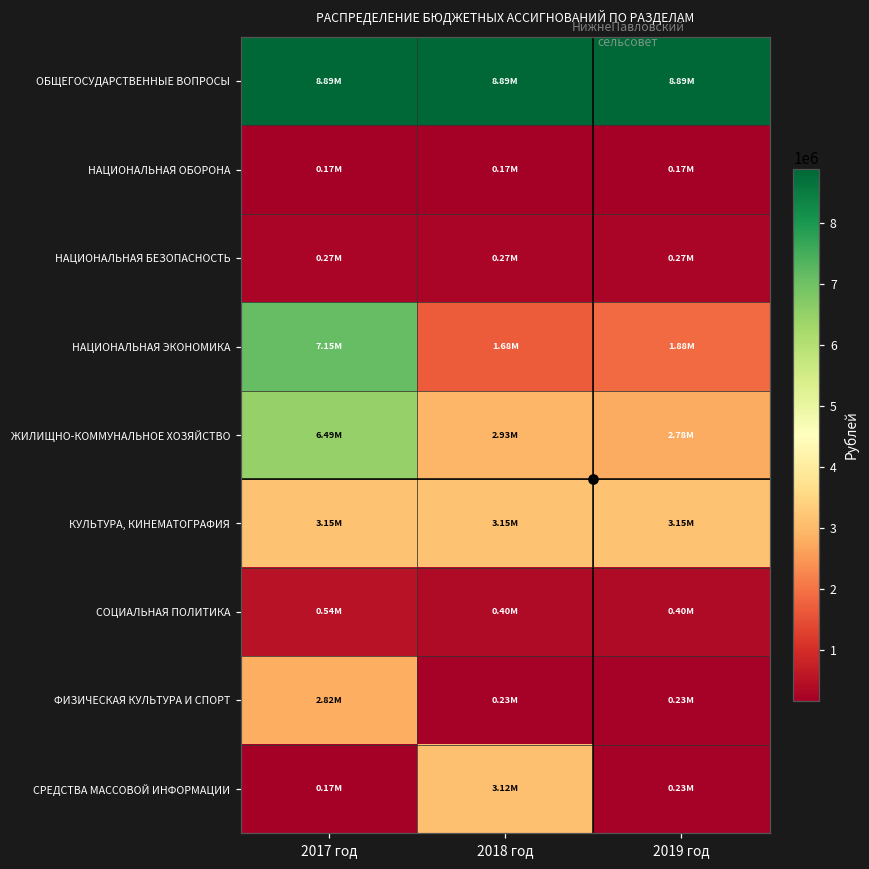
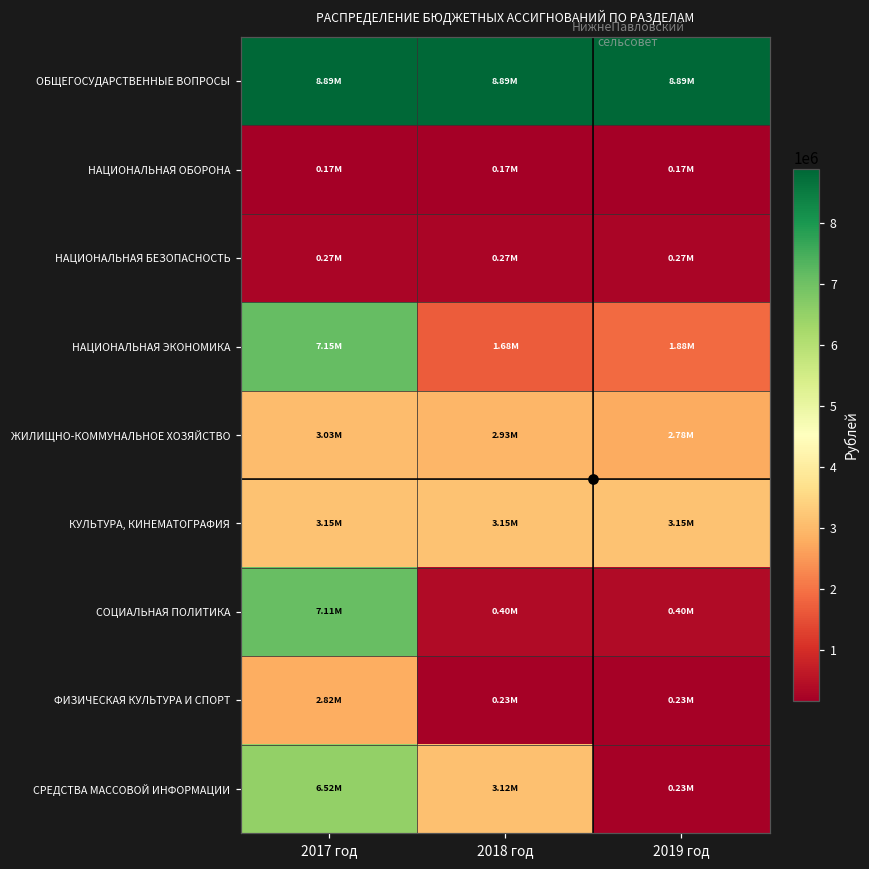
  {
    "ОБЩЕГОСУДАРСТВЕННЫЕ ВОПРОСЫ": {
      "2017 год": "8.89M",
      "2018 год": "8.89M",
      "2019 год": "8.89M"
    },
    "НАЦИОНАЛЬНАЯ ОБОРОНА": {
      "2017 год": "0.17M",
      "2018 год": "0.17M",
      "2019 год": "0.17M"
    },
    "НАЦИОНАЛЬНАЯ БЕЗОПАСНОСТЬ": {
      "2017 год": "0.27M",
      "2018 год": "0.27M",
      "2019 год": "0.27M"
    },
    "НАЦИОНАЛЬНАЯ ЭКОНОМИКА": {
      "2017 год": "7.15M",
      "2018 год": "1.68M",
      "2019 год": "1.88M"
    },
    "ЖИЛИЩНО-КОММУНАЛЬНОЕ ХОЗЯЙСТВО": {
-     "2017 год": "6.49M",
+     "2017 год": "3.03M",
      "2018 год": "2.93M",
      "2019 год": "2.78M"
    },
    "КУЛЬТУРА, КИНЕМАТОГРАФИЯ": {
      "2017 год": "3.15M",
      "2018 год": "3.15M",
      "2019 год": "3.15M"
    },
    "СОЦИАЛЬНАЯ ПОЛИТИКА": {
-     "2017 год": "0.54M",
+     "2017 год": "7.11M",
      "2018 год": "0.40M",
      "2019 год": "0.40M"
    },
    "ФИЗИЧЕСКАЯ КУЛЬТУРА И СПОРТ": {
      "2017 год": "2.82M",
      "2018 год": "0.23M",
      "2019 год": "0.23M"
    },
    "СРЕДСТВА МАССОВОЙ ИНФОРМАЦИИ": {
-     "2017 год": "0.17M",
+     "2017 год": "6.52M",
      "2018 год": "3.12M",
      "2019 год": "0.23M"
    }
  }
